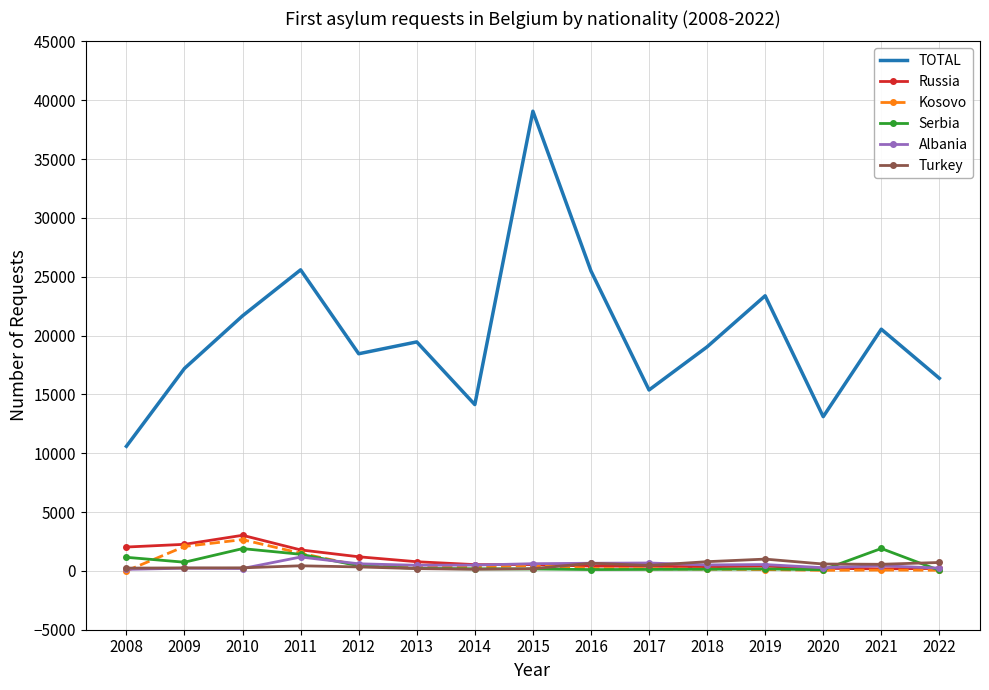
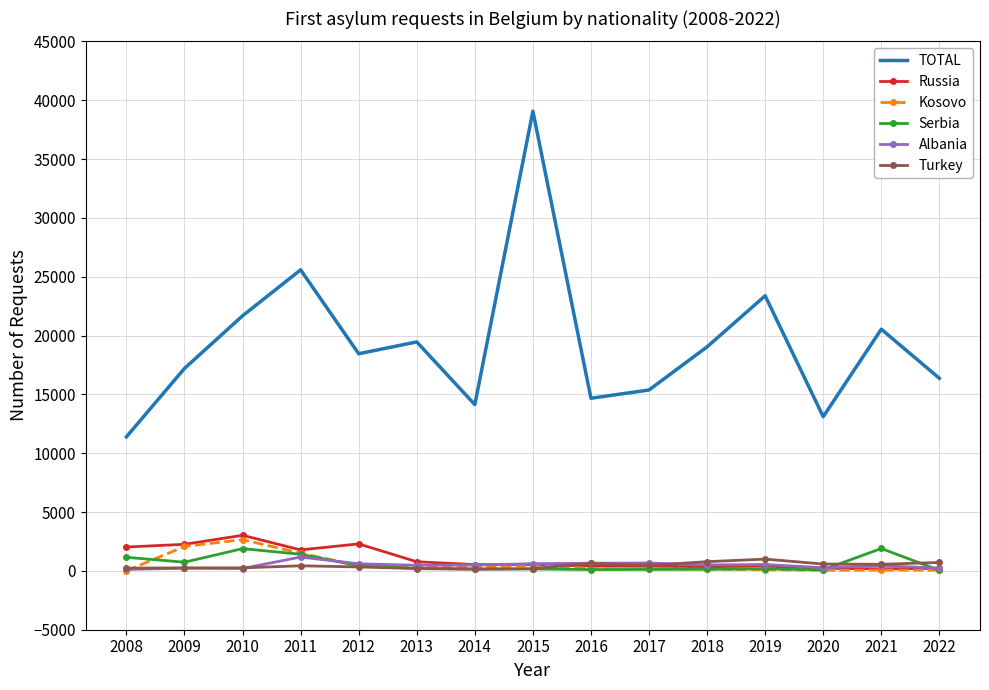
  {
    "TOTAL": {
-     "2008": 10600,
+     "2008": 11400,
      "2009": 17200,
      "2010": 21700,
      "2011": 25600,
      "2012": 18500,
      "2013": 19500,
      "2014": 14100,
      "2015": 39100,
-     "2016": 25500,
+     "2016": 14700,
      "2017": 15400,
      "2018": 19000,
      "2019": 23400,
      "2020": 13100,
      "2021": 20500,
      "2022": 16400
    },
    "Russia": {
      "2008": 2000,
      "2010": 3000,
      "2011": 1800,
-     "2012": 1200,
+     "2012": 2300,
      "2013": 800
    },
    "Kosovo": {
      "2010": 2700
    },
    "Serbia": {
      "2008": 1200,
      "2009": 700,
      "2010": 1900,
      "2021": 1900
    },
    "Albania": {
      "2011": 1200
    },
    "Turkey": {
      "2011": 400,
      "2018": 800,
      "2019": 1000,
      "2020": 600,
      "2022": 700
    }
  }
